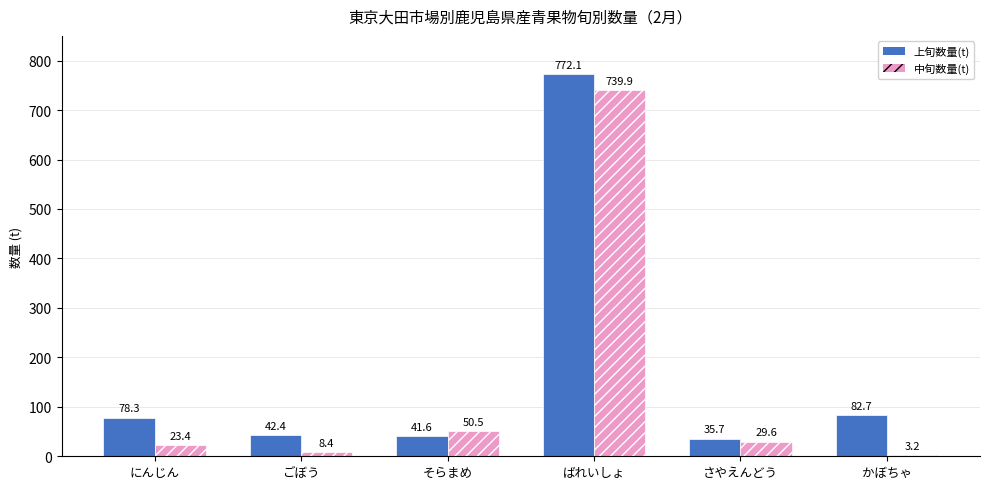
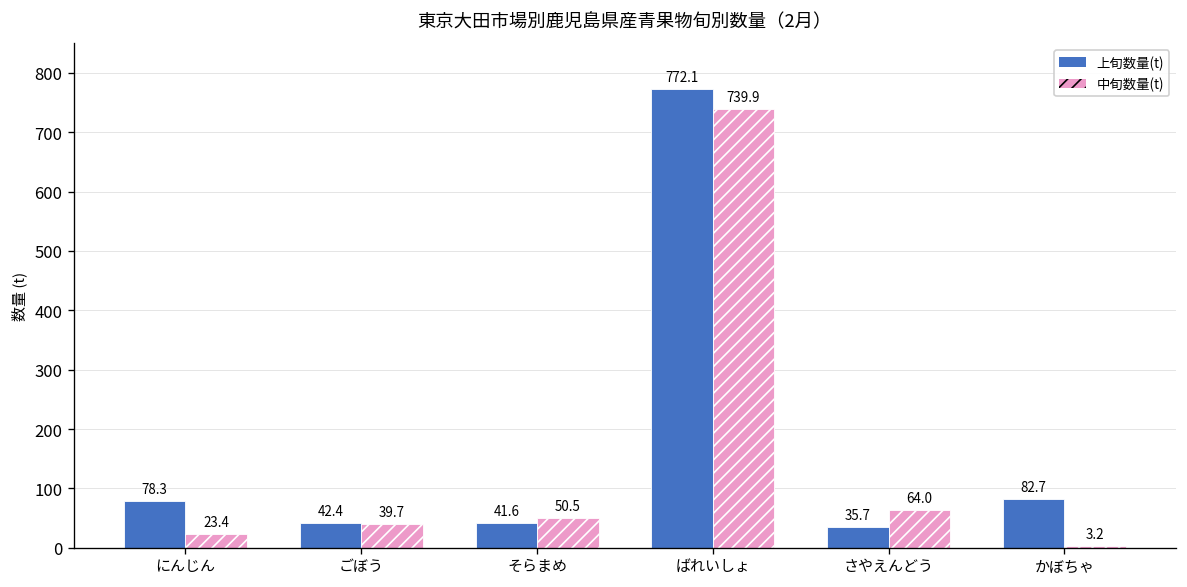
  {
    "上旬数量(t)": {
      "にんじん": 78.3,
      "ごぼう": 42.4,
      "そらまめ": 41.6,
      "ばれいしょ": 772.1,
      "さやえんどう": 35.7,
      "かぼちゃ": 82.7
    },
    "中旬数量(t)": {
      "にんじん": 23.4,
-     "ごぼう": 8.4,
+     "ごぼう": 39.7,
      "そらまめ": 50.5,
      "ばれいしょ": 739.9,
-     "さやえんどう": 29.6,
+     "さやえんどう": 64.0,
      "かぼちゃ": 3.2
    }
  }
